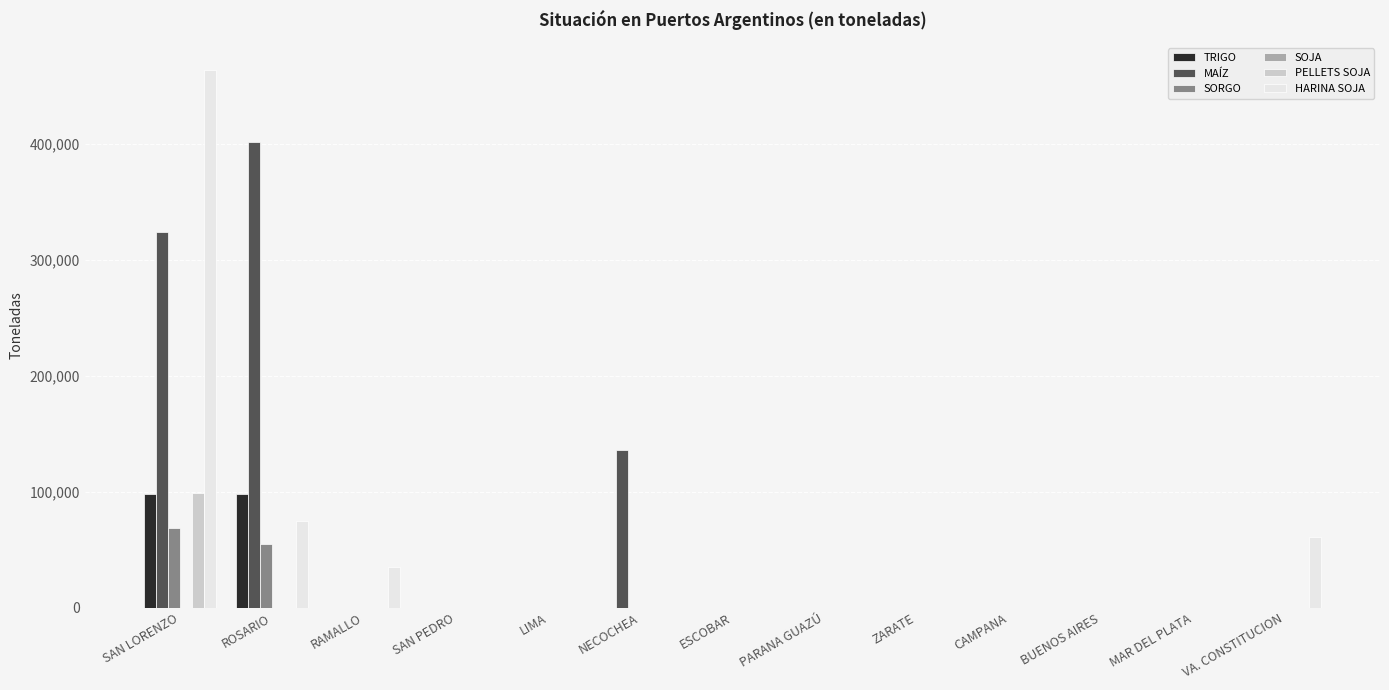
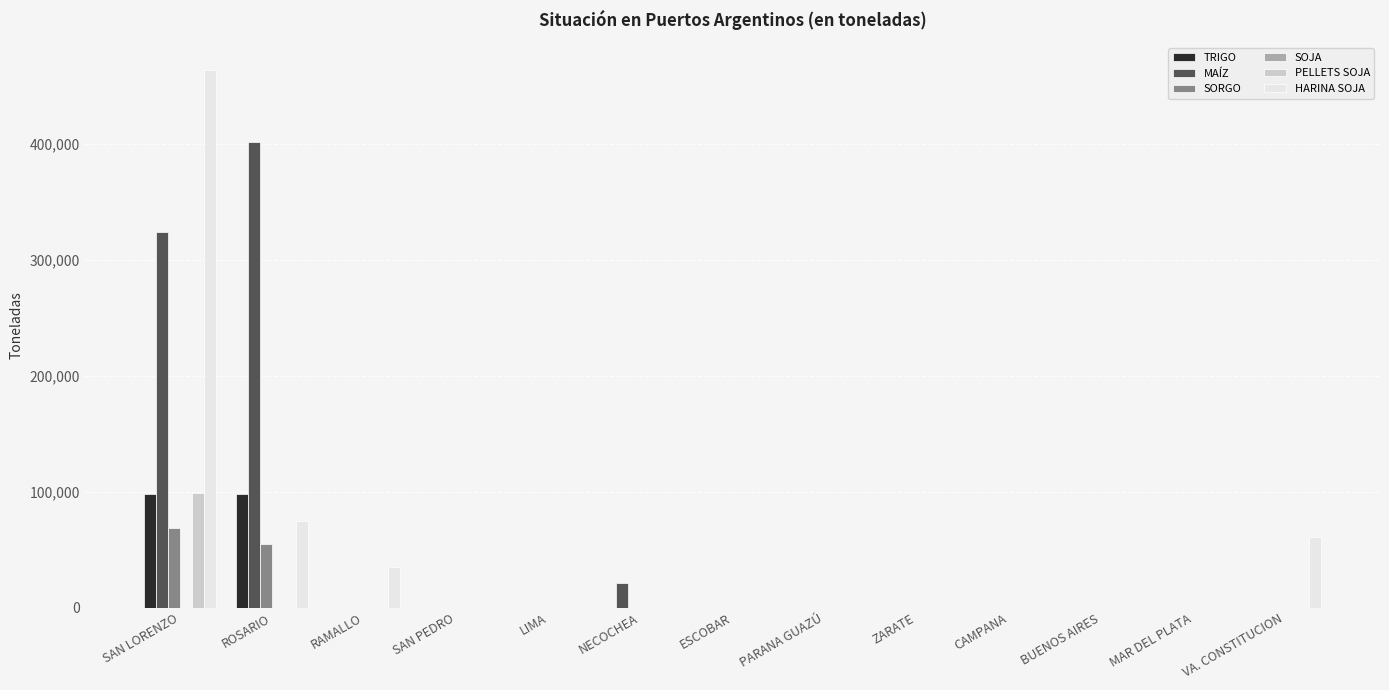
  {
    "TRIGO": {
      "SAN LORENZO": "98,000",
      "ROSARIO": "98,000",
      "RAMALLO": "0",
      "SAN PEDRO": "0",
      "LIMA": "0",
      "NECOCHEA": "0",
      "ESCOBAR": "0",
      "PARANA GUAZÚ": "0",
      "ZARATE": "0",
      "CAMPANA": "0",
      "BUENOS AIRES": "0",
      "MAR DEL PLATA": "0",
      "VA. CONSTITUCION": "0"
    },
    "MAÍZ": {
      "SAN LORENZO": "324,000",
      "ROSARIO": "402,000",
      "RAMALLO": "0",
      "SAN PEDRO": "0",
      "LIMA": "0",
-     "NECOCHEA": "136,000",
+     "NECOCHEA": "22,000",
      "ESCOBAR": "0",
      "PARANA GUAZÚ": "0",
      "ZARATE": "0",
      "CAMPANA": "0",
      "BUENOS AIRES": "0",
      "MAR DEL PLATA": "0",
      "VA. CONSTITUCION": "0"
    }
  }
